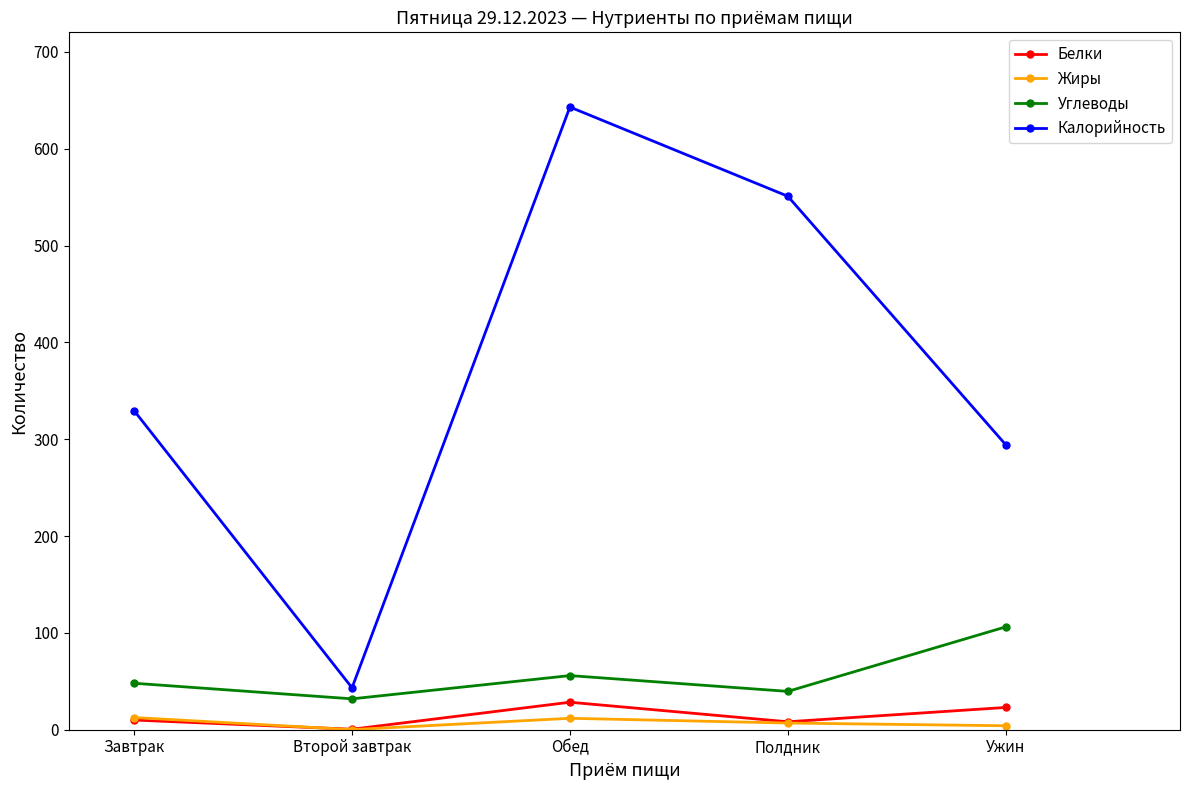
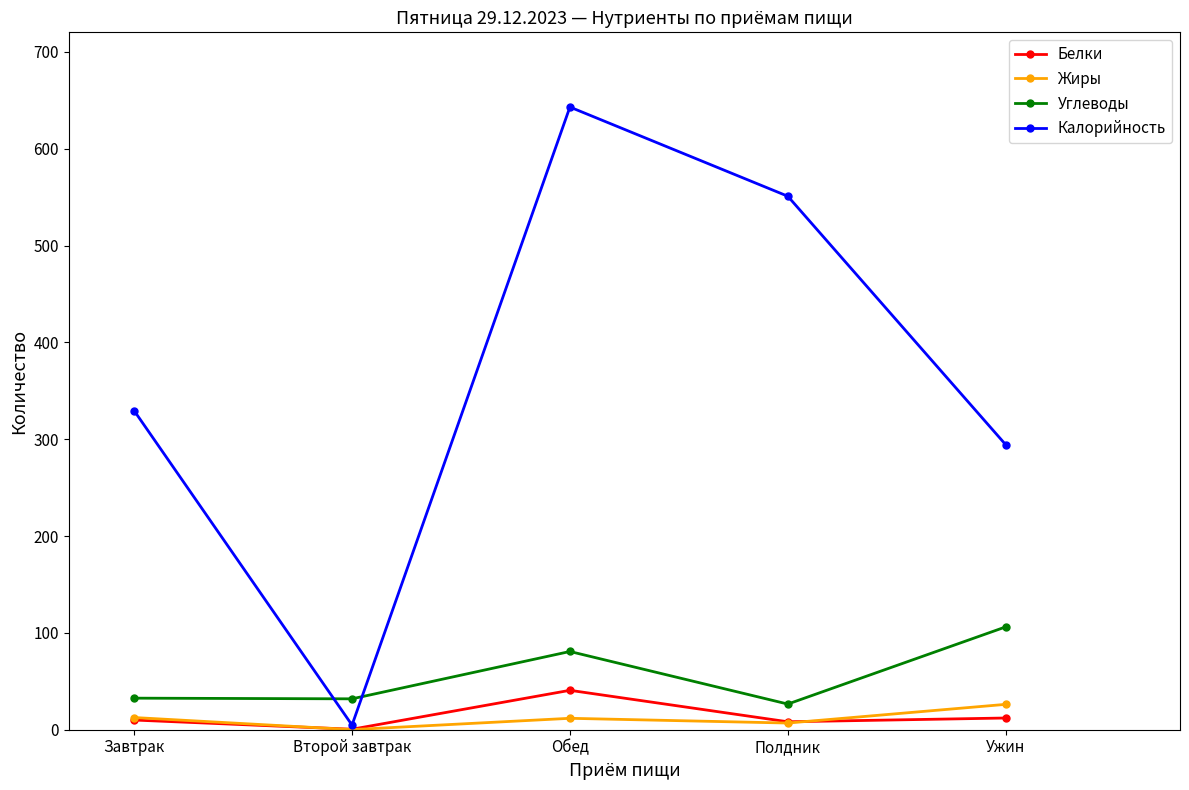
  {
    "Белки": {
-     "Обед": 30,
-     "Ужин": 20
+     "Обед": 40,
+     "Ужин": 10
    },
    "Жиры": {
      "Обед": 10,
-     "Ужин": 0
+     "Ужин": 30
    },
    "Углеводы": {
-     "Завтрак": 50,
+     "Завтрак": 30,
      "Второй завтрак": 30,
-     "Обед": 60,
-     "Полдник": 40,
+     "Обед": 80,
+     "Полдник": 30,
      "Ужин": 110
    },
    "Калорийность": {
      "Завтрак": 330,
-     "Второй завтрак": 40,
+     "Второй завтрак": 0,
      "Обед": 640,
      "Полдник": 550,
      "Ужин": 290
    }
  }
